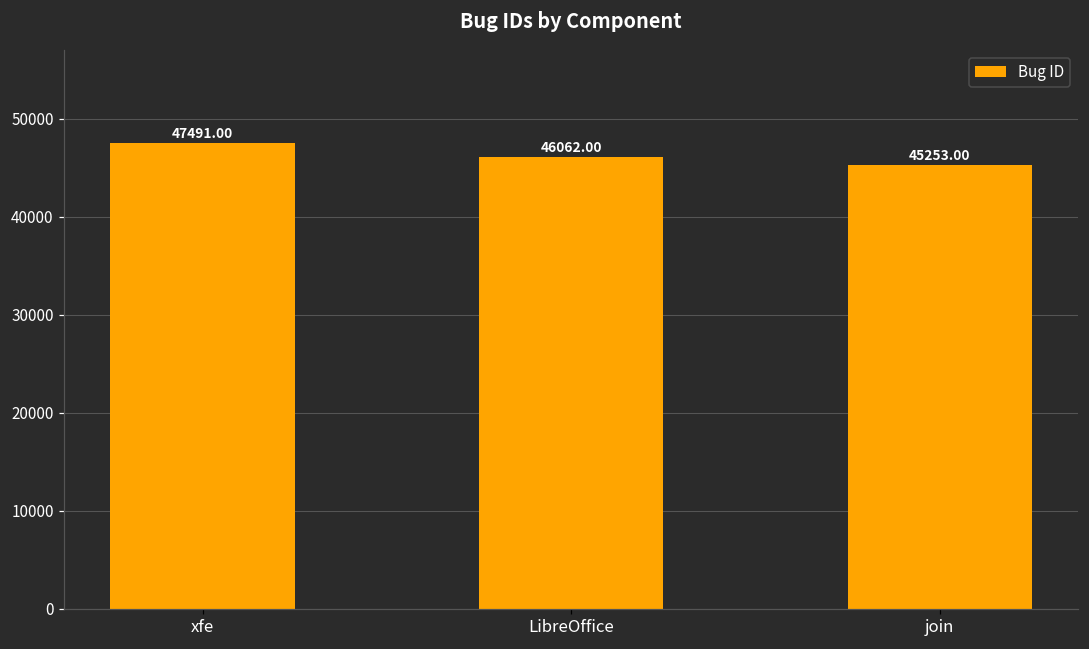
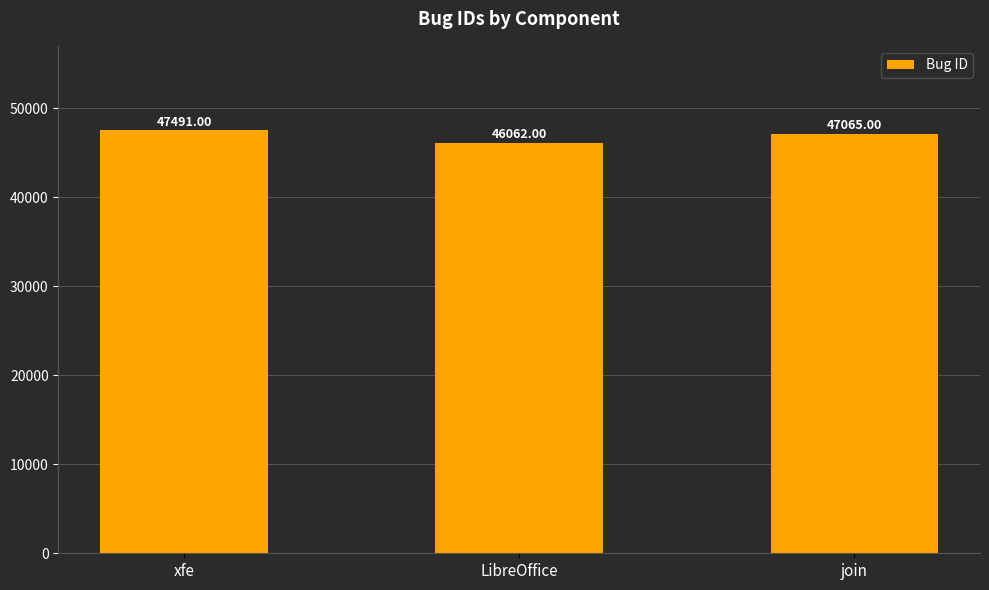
  {
    "xfe": 47491.00,
    "LibreOffice": 46062.00,
-   "join": 45253.00
+   "join": 47065.00
  }
